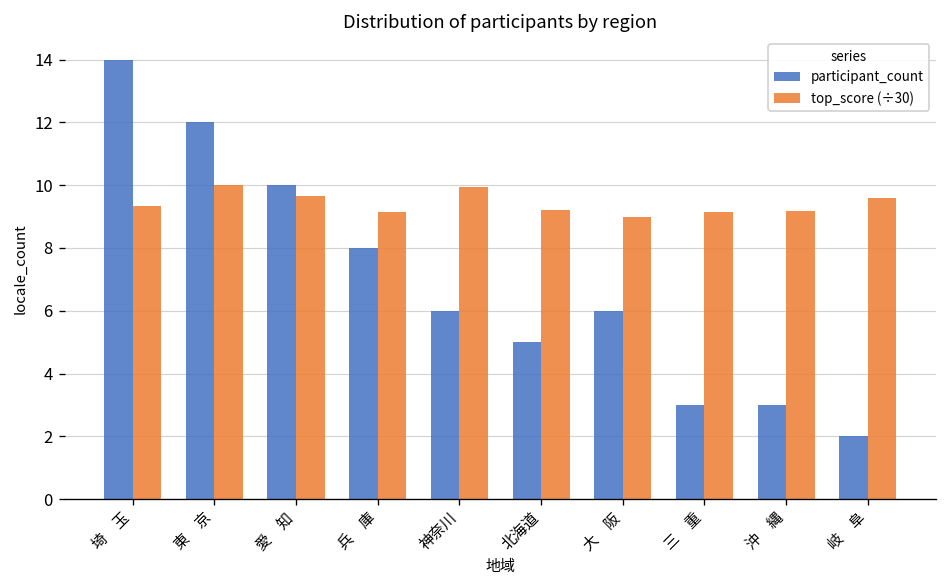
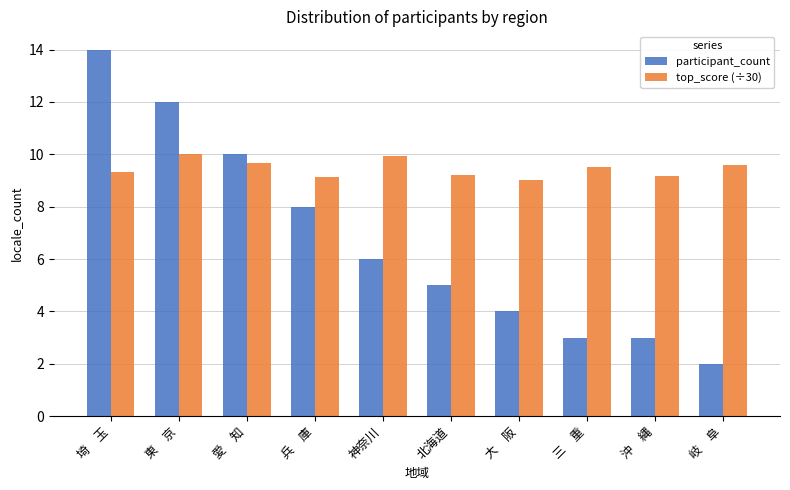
  {
    "participant_count": {
      "埼 玉": 14,
      "東 京": 12,
      "愛 知": 10,
      "兵 庫": 8,
      "神奈川": 6,
      "北海道": 5,
-     "大 阪": 6,
+     "大 阪": 4,
      "三 重": 3,
      "沖 縄": 3,
      "岐 阜": 2
    },
    "top_score (÷30)": {
      "埼 玉": 9.3,
      "東 京": 10.0,
      "愛 知": 9.7,
      "兵 庫": 9.1,
      "神奈川": 9.9,
      "北海道": 9.2,
      "大 阪": 9.0,
-     "三 重": 9.1,
+     "三 重": 9.5,
      "沖 縄": 9.2,
      "岐 阜": 9.6
    }
  }
